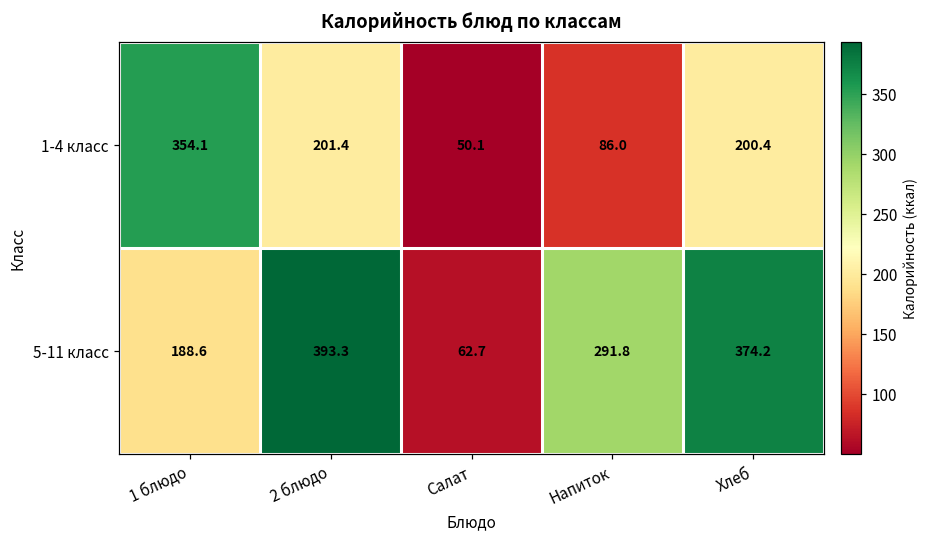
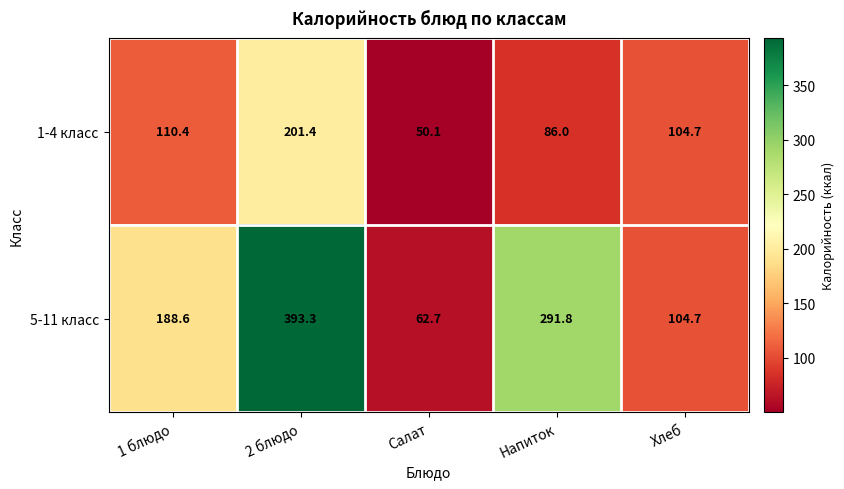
  {
    "1-4 класс": {
-     "1 блюдо": 354.1,
+     "1 блюдо": 110.4,
      "2 блюдо": 201.4,
      "Салат": 50.1,
      "Напиток": 86.0,
-     "Хлеб": 200.4
+     "Хлеб": 104.7
    },
    "5-11 класс": {
      "1 блюдо": 188.6,
      "2 блюдо": 393.3,
      "Салат": 62.7,
      "Напиток": 291.8,
-     "Хлеб": 374.2
+     "Хлеб": 104.7
    }
  }
